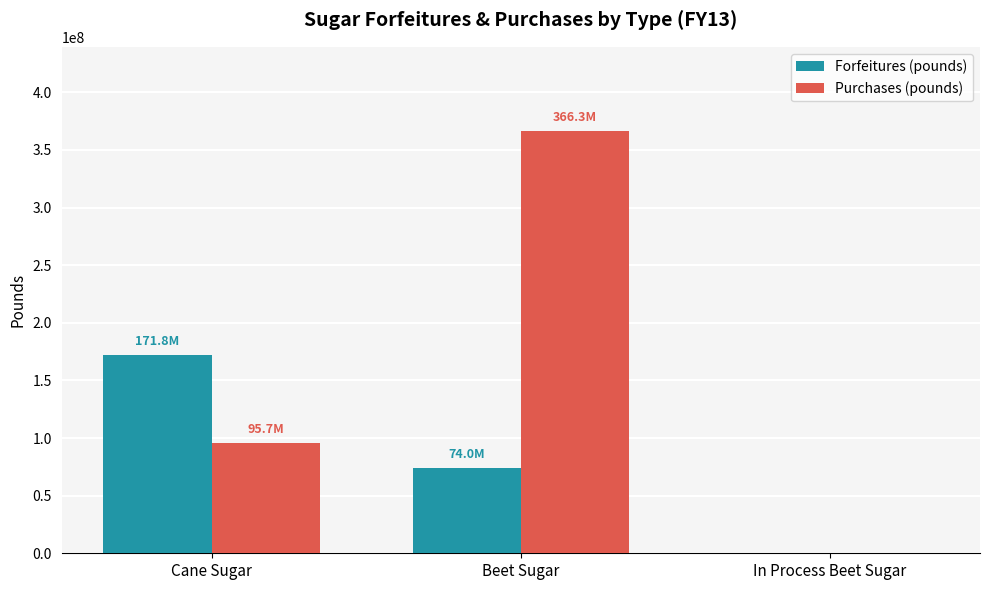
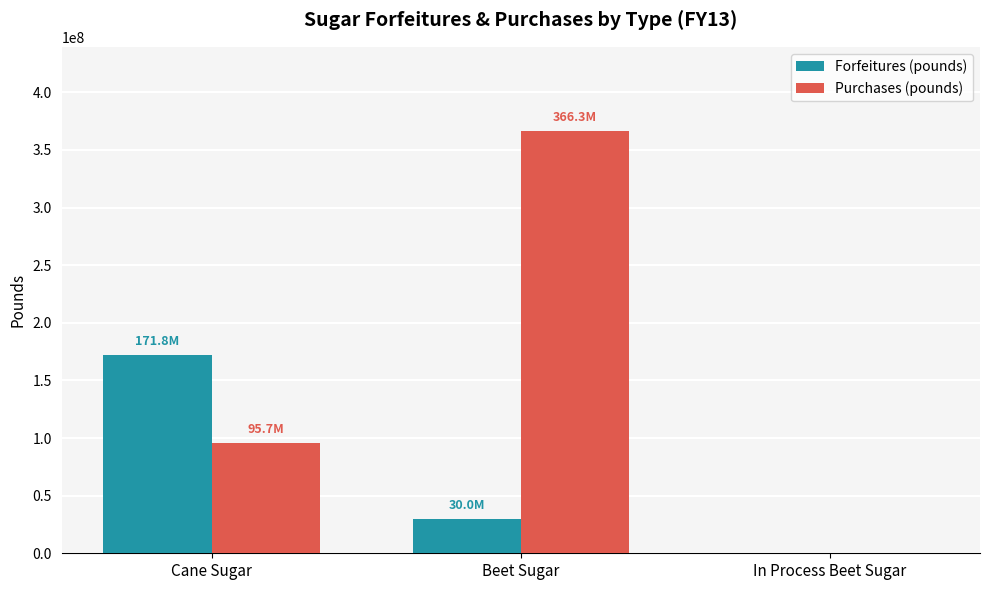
  {
    "Forfeitures (pounds)": {
      "Cane Sugar": "171.8M",
-     "Beet Sugar": "74.0M"
+     "Beet Sugar": "30.0M"
    },
    "Purchases (pounds)": {
      "Cane Sugar": "95.7M",
      "Beet Sugar": "366.3M"
    }
  }
